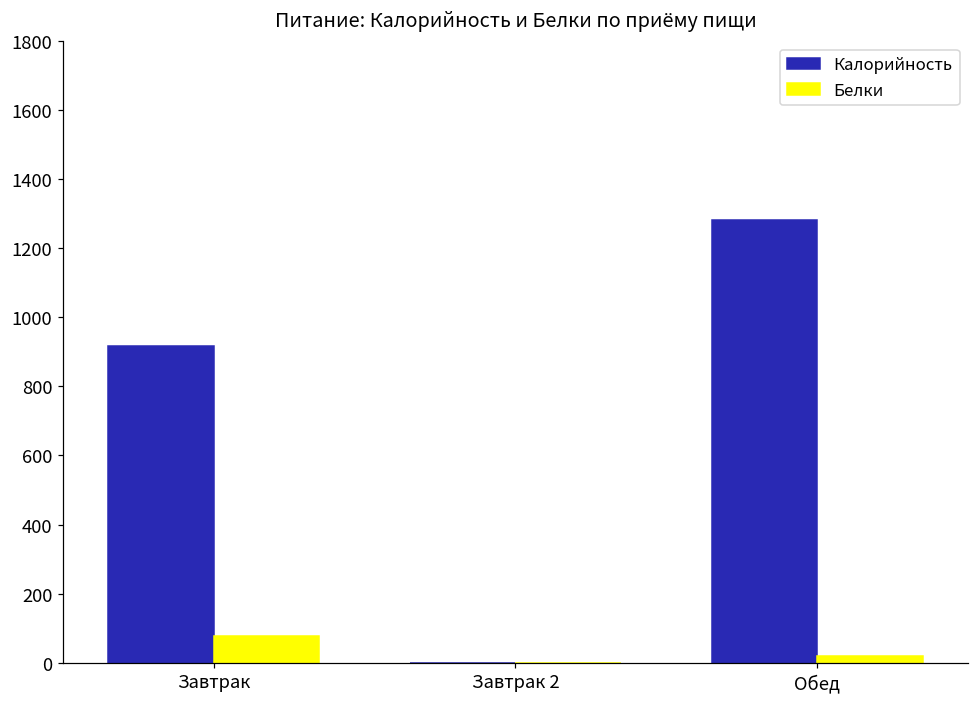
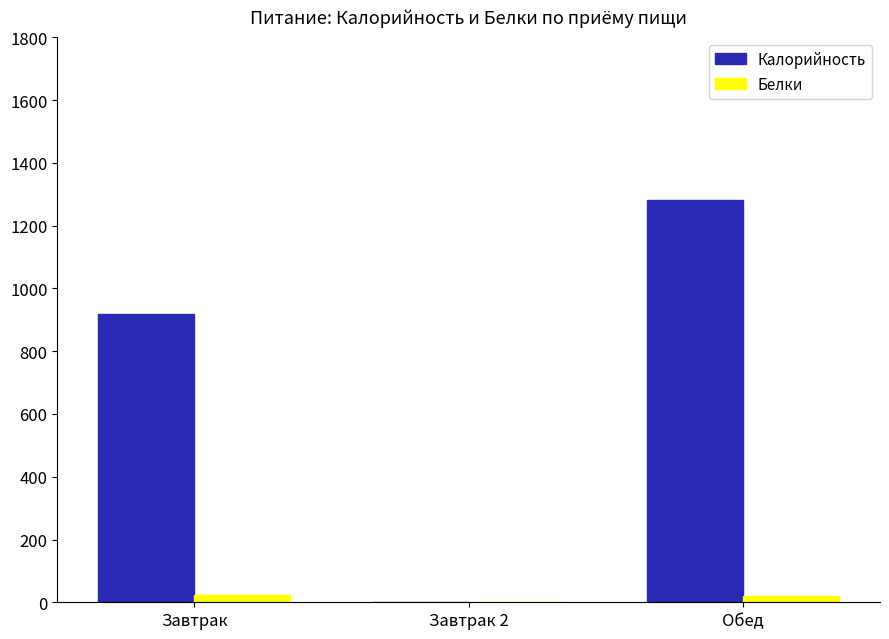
  {
    "Калорийность": {
      "Завтрак": 920,
      "Завтрак 2": 0,
      "Обед": 1280
    },
    "Белки": {
-     "Завтрак": 80,
+     "Завтрак": 20,
      "Завтрак 2": 0,
      "Обед": 20
    }
  }
